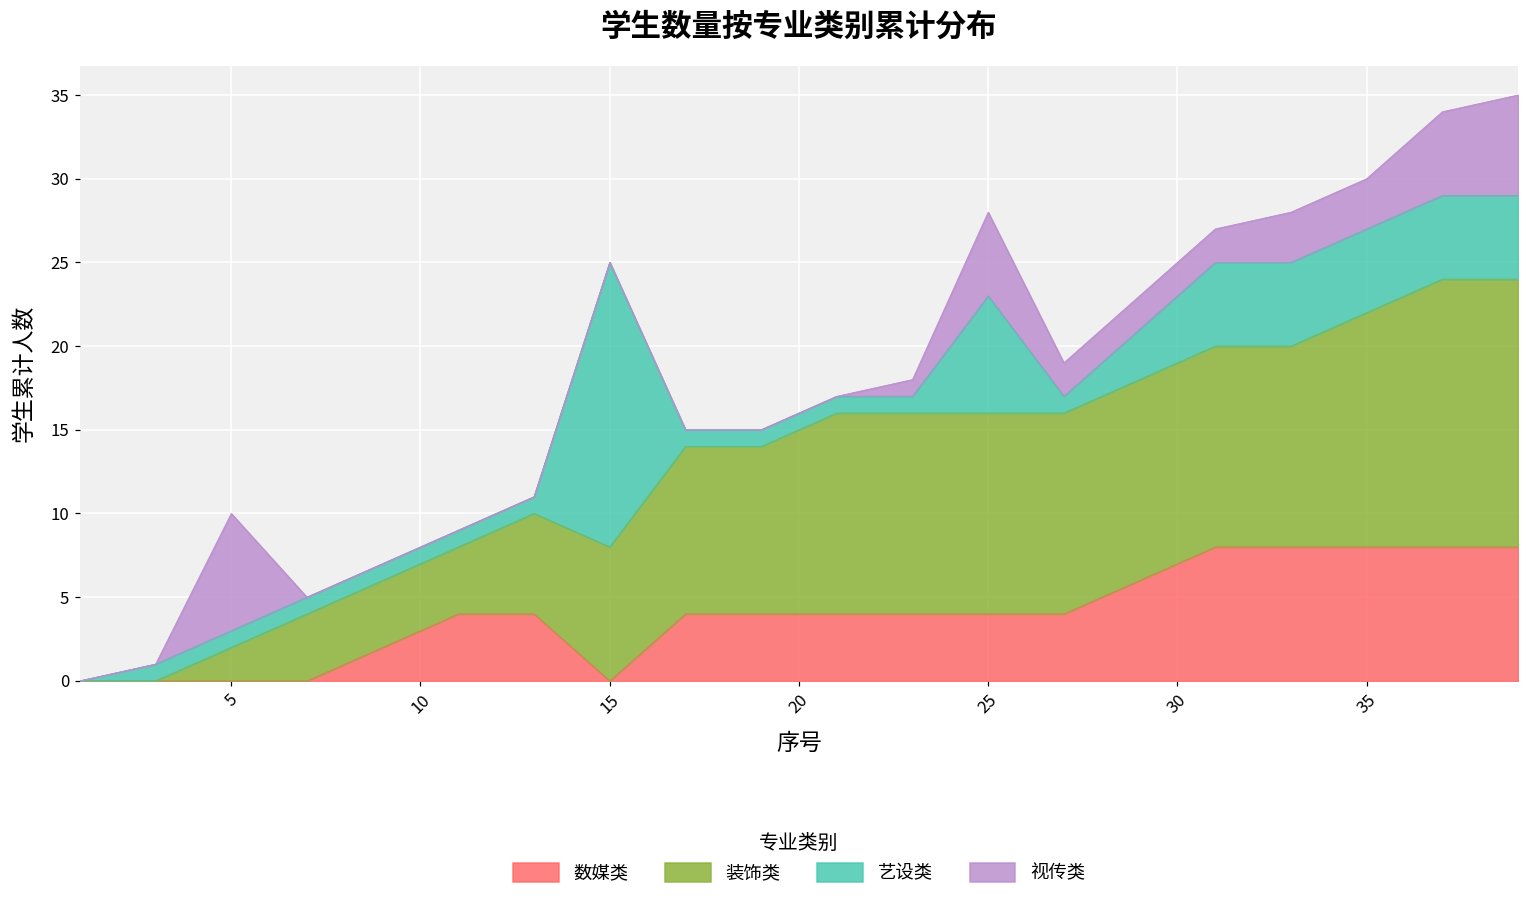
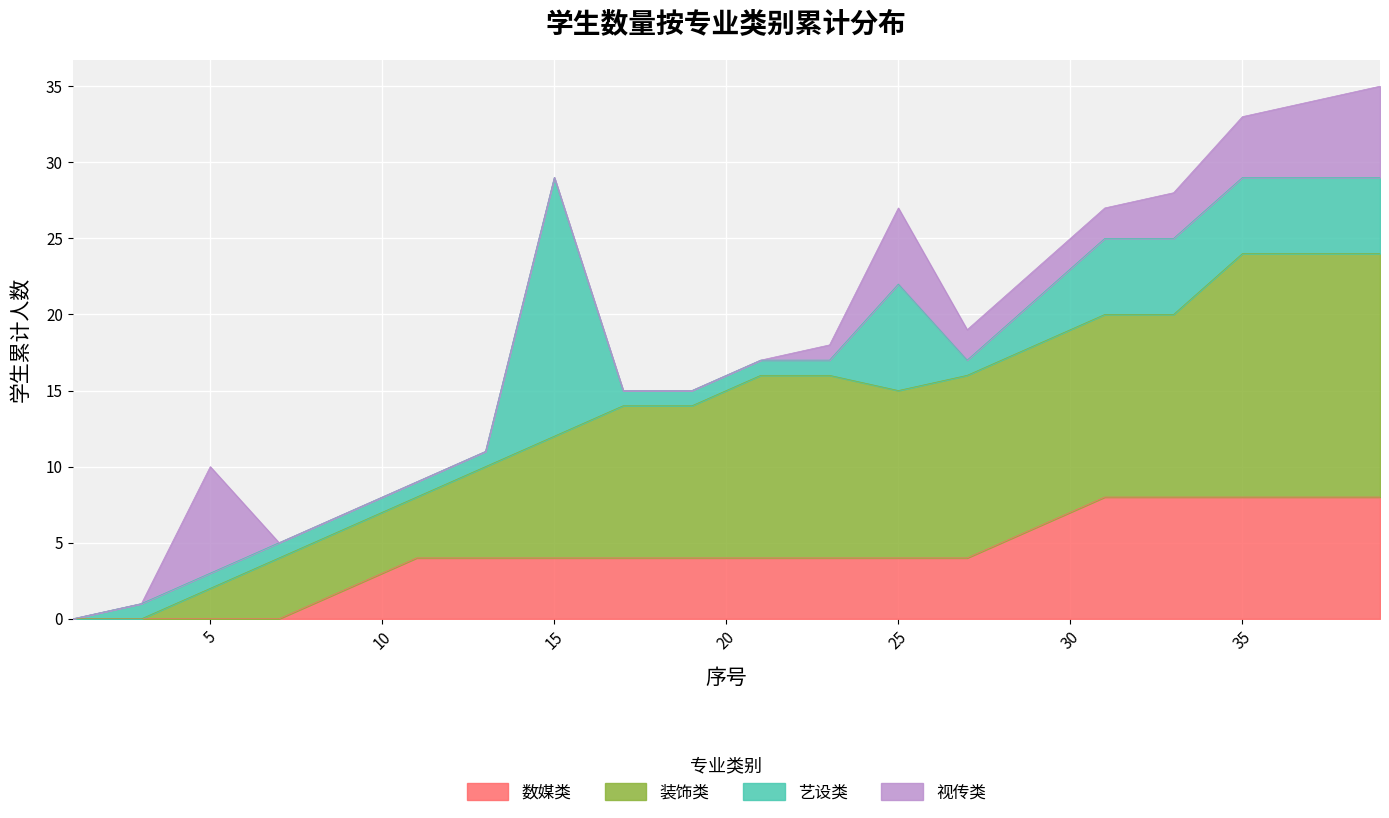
  {
    "数媒类": {
      "5": 0,
-     "15": 0,
+     "15": 4,
      "25": 4,
      "35": 8
    },
    "装饰类": {
      "5": 2,
      "15": 8,
-     "25": 12,
-     "35": 14
+     "25": 11,
+     "35": 16
    },
    "艺设类": {
      "5": 1,
      "25": 7,
      "35": 5
    },
    "视传类": {
      "5": 7,
      "25": 5,
-     "35": 3
+     "35": 4
    }
  }
